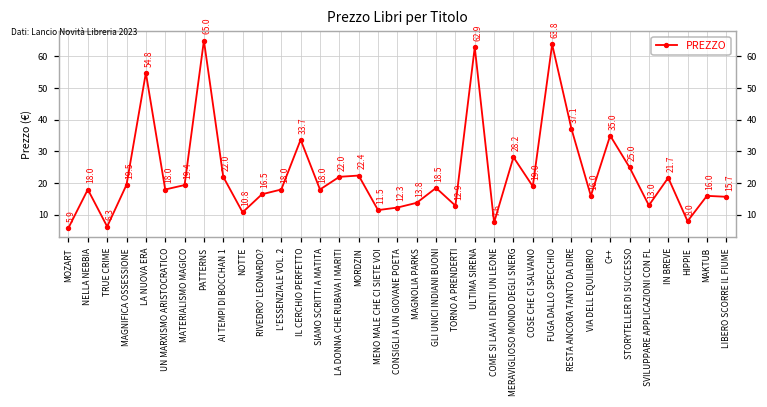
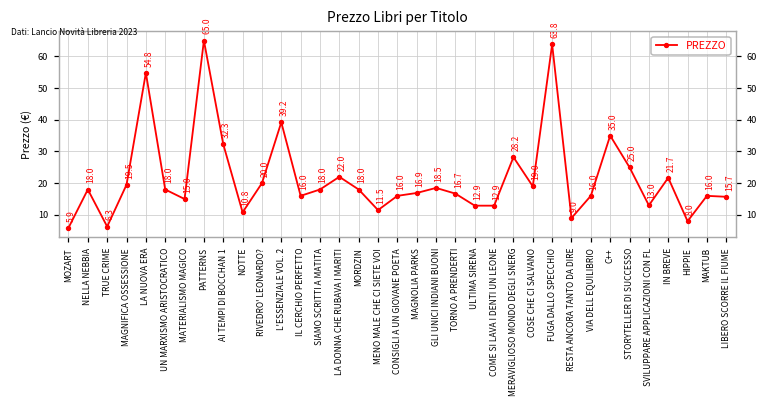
  {
    "MOZART": 5.9,
    "NELLA NEBBIA": 18.0,
    "TRUE CRIME": 6.3,
    "MAGNIFICA OSSESSIONE": 19.5,
    "LA NUOVA ERA": 54.8,
    "UN MARXISMO ARISTOCRATICO": 18.0,
-   "MATERIALISMO MAGICO": 19.4,
+   "MATERIALISMO MAGICO": 15.0,
    "PATTERNS": 65.0,
-   "AI TEMPI DI BOCCHAN 1": 22.0,
+   "AI TEMPI DI BOCCHAN 1": 32.3,
    "NOTTE": 10.8,
-   "RIVEDRO' LEONARDO?": 16.5,
-   "L'ESSENZIALE VOL. 2": 18.0,
-   "IL CERCHIO PERFETTO": 33.7,
+   "RIVEDRO' LEONARDO?": 20.0,
+   "L'ESSENZIALE VOL. 2": 39.2,
+   "IL CERCHIO PERFETTO": 16.0,
    "SIAMO SCRITTI A MATITA": 18.0,
    "LA DONNA CHE RUBAVA I MARITI": 22.0,
-   "MORDZIN": 22.4,
+   "MORDZIN": 18.0,
    "MENO MALE CHE CI SIETE VOI": 11.5,
-   "CONSIGLI A UN GIOVANE POETA": 12.3,
-   "MAGNOLIA PARKS": 13.8,
+   "CONSIGLI A UN GIOVANE POETA": 16.0,
+   "MAGNOLIA PARKS": 16.9,
    "GLI UNICI INDIANI BUONI": 18.5,
-   "TORNO A PRENDERTI": 12.9,
-   "ULTIMA SIRENA": 62.9,
-   "COME SI LAVA I DENTI UN LEONE": 7.6,
+   "TORNO A PRENDERTI": 16.7,
+   "ULTIMA SIRENA": 12.9,
+   "COME SI LAVA I DENTI UN LEONE": 12.9,
    "MERAVIGLIOSO MONDO DEGLI SNERG": 28.2,
    "COSE CHE CI SALVANO": 19.0,
    "FUGA DALLO SPECCHIO": 63.8,
-   "RESTA ANCORA TANTO DA DIRE": 37.1,
+   "RESTA ANCORA TANTO DA DIRE": 9.0,
    "VIA DELL EQUILIBRIO": 16.0,
    "C++": 35.0,
    "STORYTELLER DI SUCCESSO": 25.0,
    "SVILUPPARE APPLICAZIONI CON FL": 13.0,
    "IN BREVE": 21.7,
    "HIPPIE": 8.0,
    "MAKTUB": 16.0,
    "LIBERO SCORRE IL FIUME": 15.7
  }
